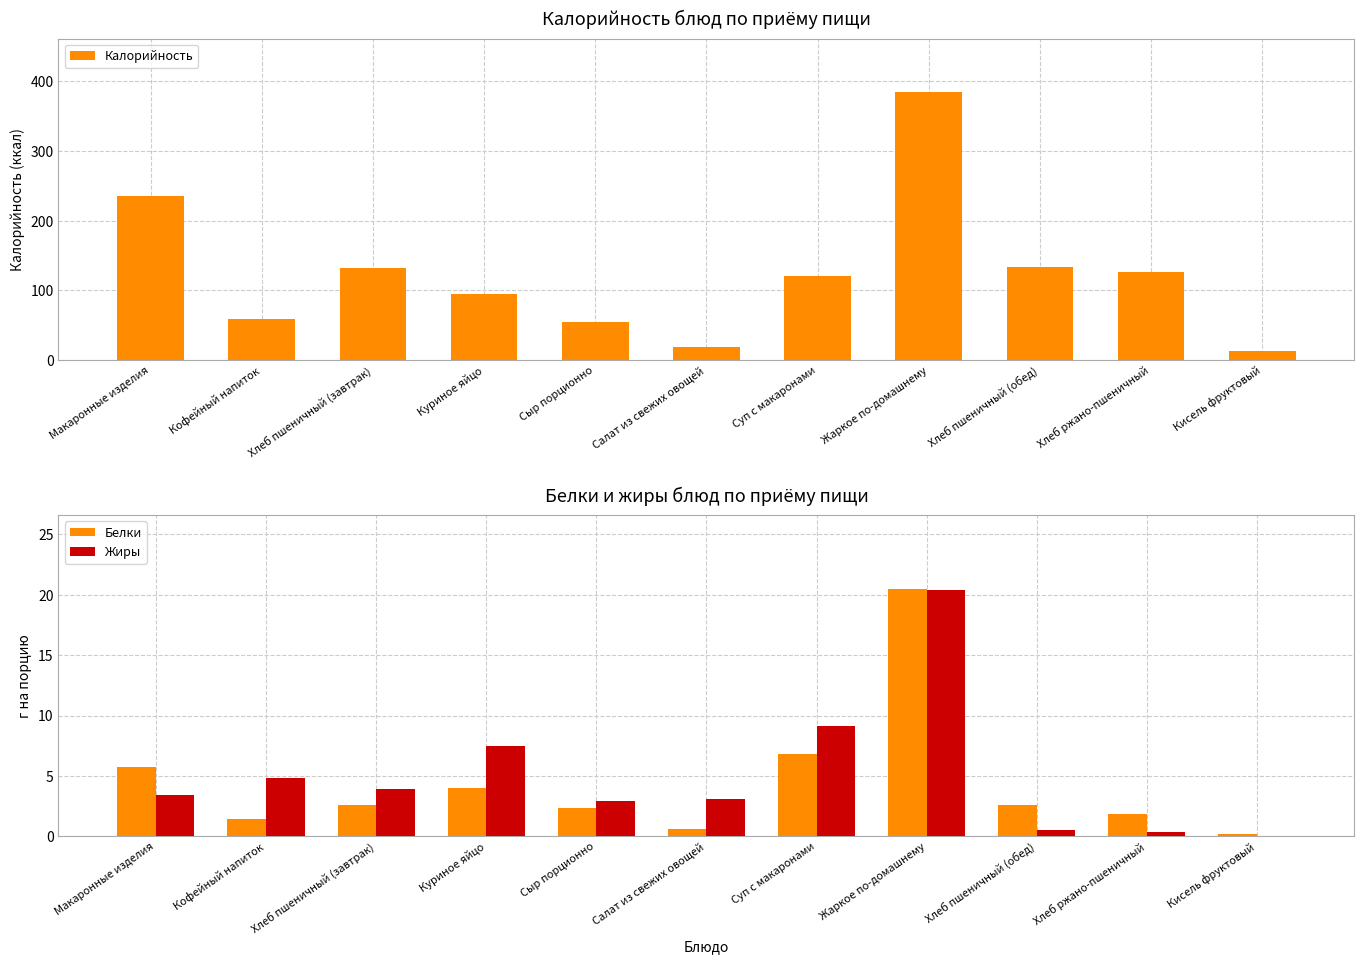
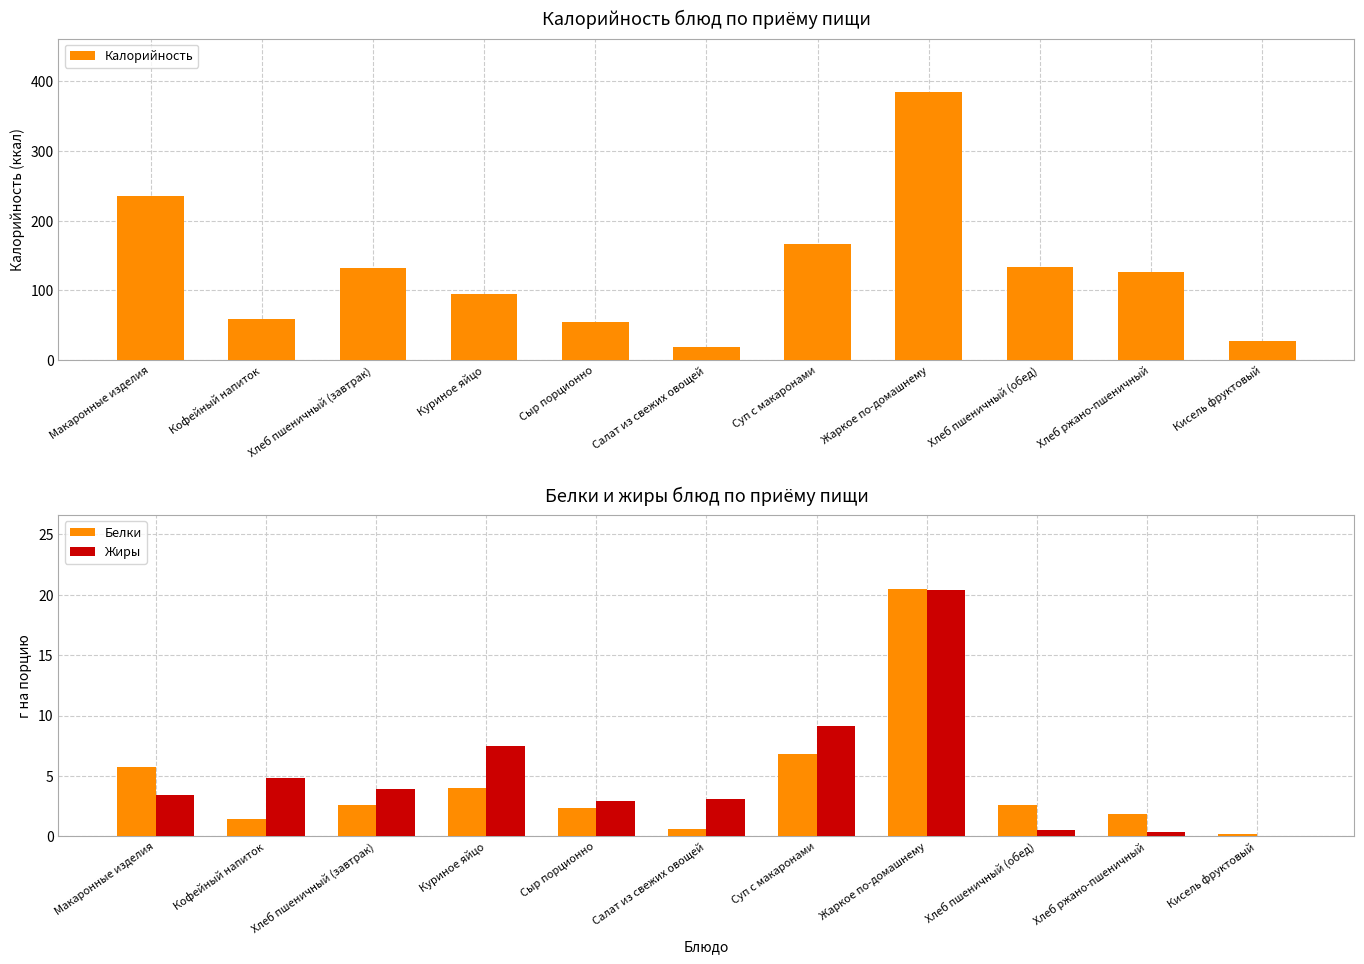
  {
    "Калорийность блюд по приёму пищи": {
      "Макаронные изделия": 240,
      "Кофейный напиток": 60,
      "Хлеб пшеничный (завтрак)": 130,
      "Куриное яйцо": 90,
      "Сыр порционно": 50,
      "Салат из свежих овощей": 20,
-     "Суп с макаронами": 120,
+     "Суп с макаронами": 170,
      "Жаркое по-домашнему": 380,
      "Хлеб пшеничный (обед)": 130,
      "Хлеб ржано-пшеничный": 130,
-     "Кисель фруктовый": 10
+     "Кисель фруктовый": 30
    },
    "Белки и жиры блюд по приёму пищи": {
      "Белки": {
        "Макаронные изделия": 5.7,
        "Кофейный напиток": 1.4,
        "Хлеб пшеничный (завтрак)": 2.6,
        "Куриное яйцо": 4.0,
        "Сыр порционно": 2.3,
        "Салат из свежих овощей": 0.6,
        "Суп с макаронами": 6.8,
        "Жаркое по-домашнему": 20.5,
        "Хлеб пшеничный (обед)": 2.6,
        "Хлеб ржано-пшеничный": 1.9
      },
      "Жиры": {
        "Макаронные изделия": 3.4,
        "Кофейный напиток": 4.8,
        "Хлеб пшеничный (завтрак)": 3.9,
        "Куриное яйцо": 7.5,
        "Сыр порционно": 3.0,
        "Салат из свежих овощей": 3.1,
        "Суп с макаронами": 9.1,
        "Жаркое по-домашнему": 20.4,
        "Хлеб пшеничный (обед)": 0.5,
        "Хлеб ржано-пшеничный": 0.4,
        "Кисель фруктовый": 0.0
      }
    }
  }
